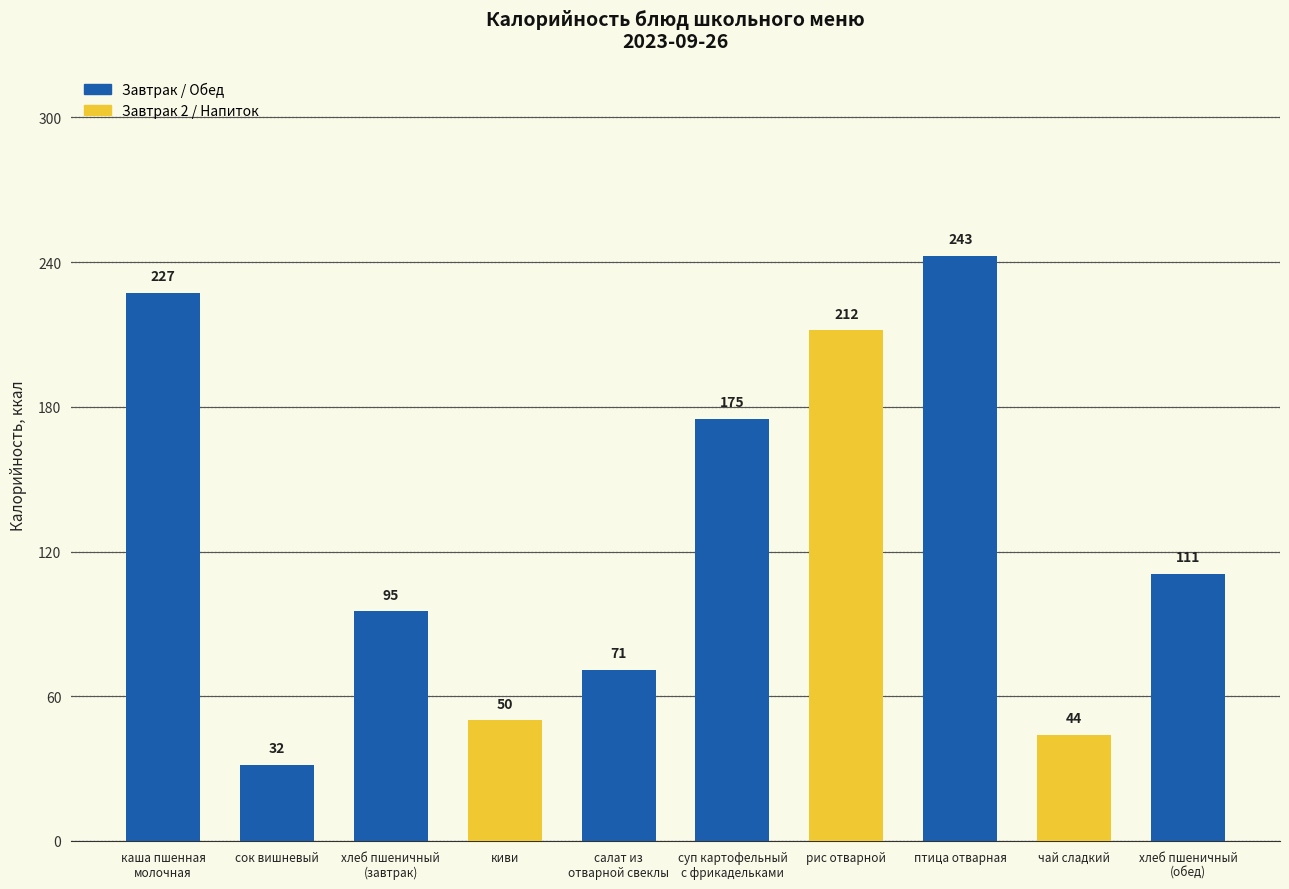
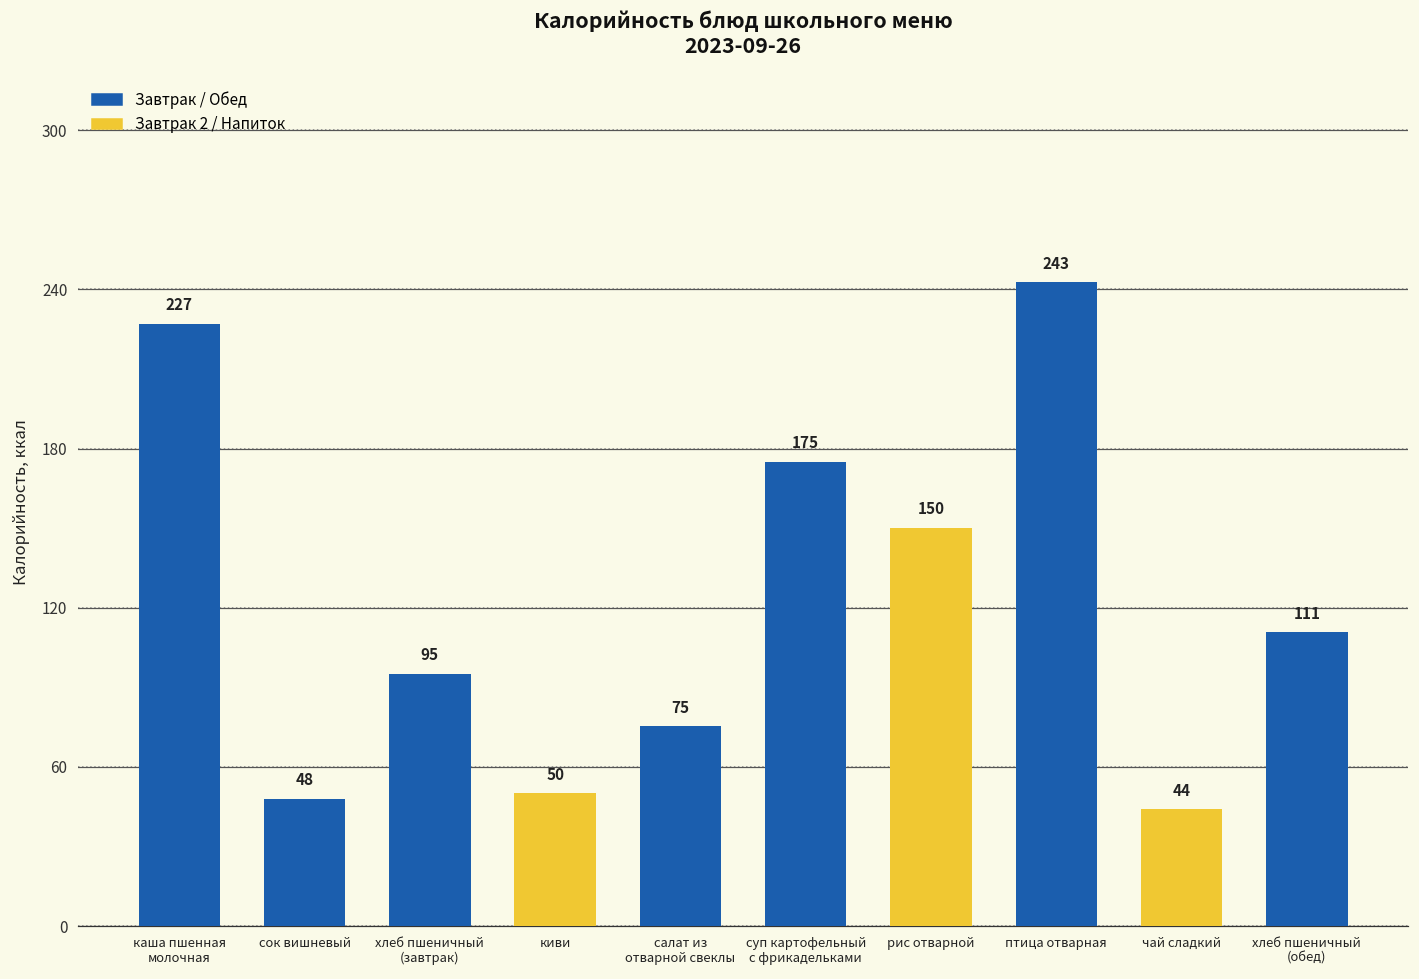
  {
    "каша пшенная молочная": 227,
-   "сок вишневый": 32,
+   "сок вишневый": 48,
    "хлеб пшеничный (завтрак)": 95,
    "киви": 50,
-   "салат из отварной свеклы": 71,
+   "салат из отварной свеклы": 75,
    "суп картофельный с фрикадельками": 175,
-   "рис отварной": 212,
+   "рис отварной": 150,
    "птица отварная": 243,
    "чай сладкий": 44,
    "хлеб пшеничный (обед)": 111
  }
